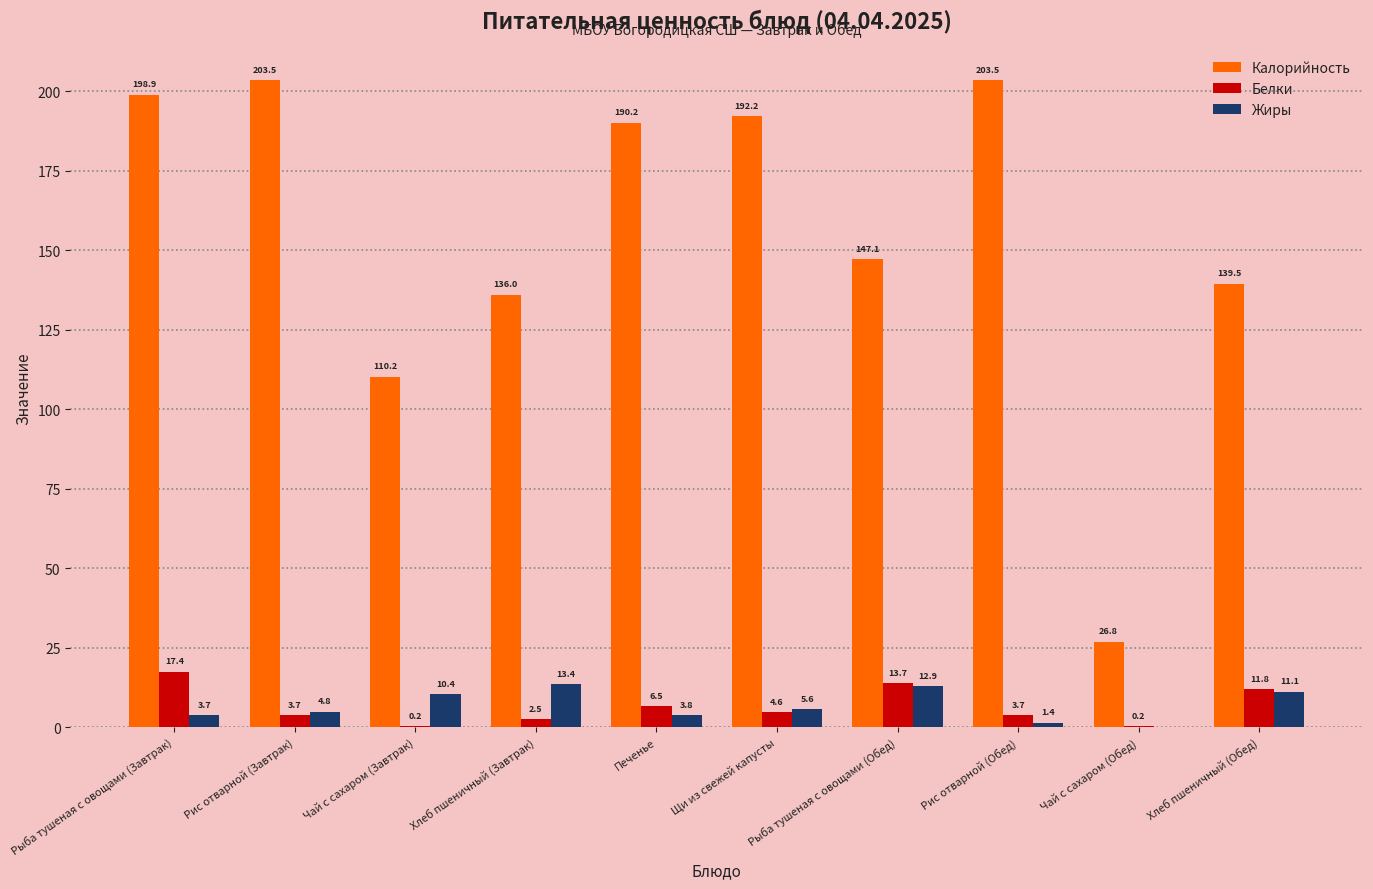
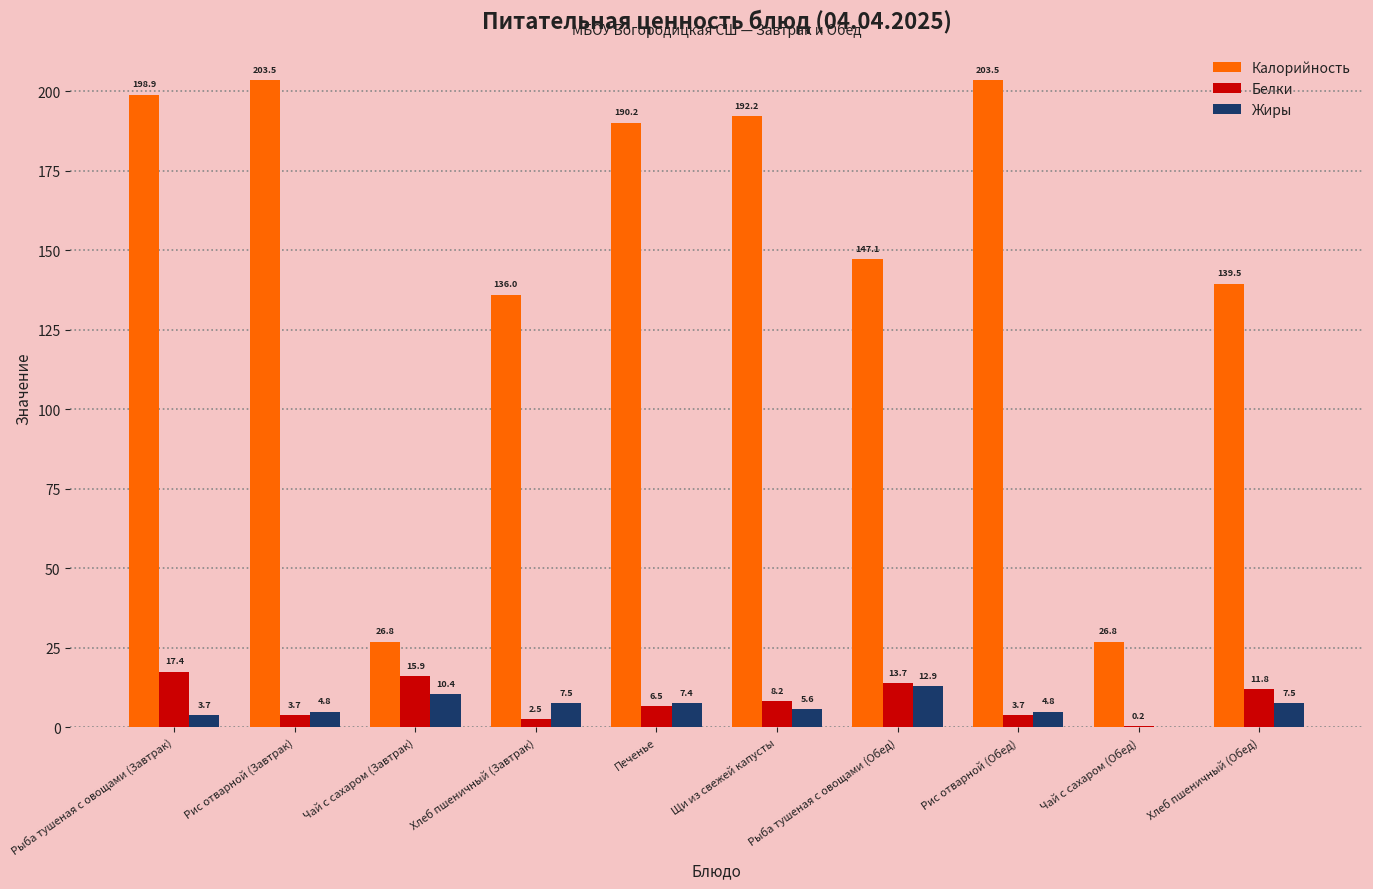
  {
    "Калорийность": {
      "Рыба тушеная с овощами (Завтрак)": 198.9,
      "Рис отварной (Завтрак)": 203.5,
-     "Чай с сахаром (Завтрак)": 110.2,
+     "Чай с сахаром (Завтрак)": 26.8,
      "Хлеб пшеничный (Завтрак)": 136.0,
      "Печенье": 190.2,
      "Щи из свежей капусты": 192.2,
      "Рыба тушеная с овощами (Обед)": 147.1,
      "Рис отварной (Обед)": 203.5,
      "Чай с сахаром (Обед)": 26.8,
      "Хлеб пшеничный (Обед)": 139.5
    },
    "Белки": {
      "Рыба тушеная с овощами (Завтрак)": 17.4,
      "Рис отварной (Завтрак)": 3.7,
-     "Чай с сахаром (Завтрак)": 0.2,
+     "Чай с сахаром (Завтрак)": 15.9,
      "Хлеб пшеничный (Завтрак)": 2.5,
      "Печенье": 6.5,
-     "Щи из свежей капусты": 4.6,
+     "Щи из свежей капусты": 8.2,
      "Рыба тушеная с овощами (Обед)": 13.7,
      "Рис отварной (Обед)": 3.7,
      "Чай с сахаром (Обед)": 0.2,
      "Хлеб пшеничный (Обед)": 11.8
    },
    "Жиры": {
      "Рыба тушеная с овощами (Завтрак)": 3.7,
      "Рис отварной (Завтрак)": 4.8,
      "Чай с сахаром (Завтрак)": 10.4,
-     "Хлеб пшеничный (Завтрак)": 13.4,
-     "Печенье": 3.8,
+     "Хлеб пшеничный (Завтрак)": 7.5,
+     "Печенье": 7.4,
      "Щи из свежей капусты": 5.6,
      "Рыба тушеная с овощами (Обед)": 12.9,
-     "Рис отварной (Обед)": 1.4,
-     "Хлеб пшеничный (Обед)": 11.1
+     "Рис отварной (Обед)": 4.8,
+     "Хлеб пшеничный (Обед)": 7.5
    }
  }
